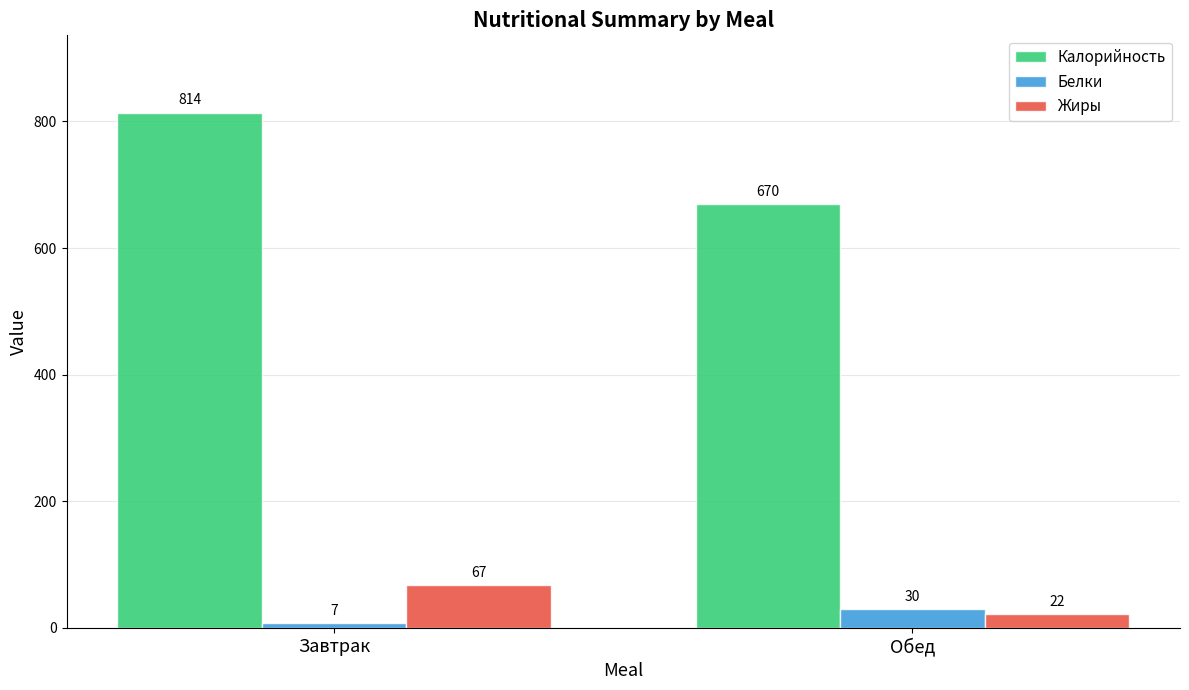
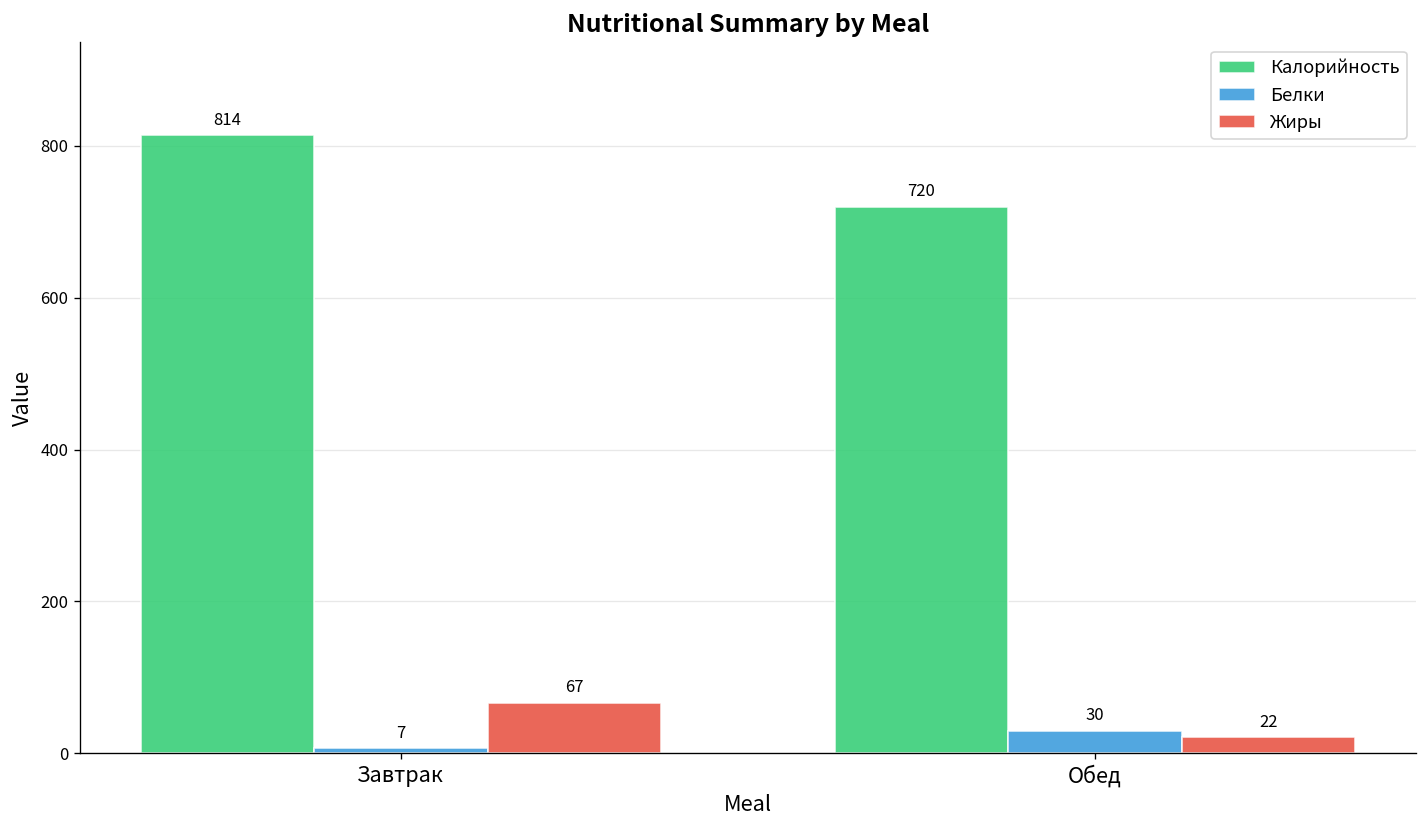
  {
    "Калорийность": {
      "Завтрак": 814,
-     "Обед": 670
+     "Обед": 720
    },
    "Белки": {
      "Завтрак": 7,
      "Обед": 30
    },
    "Жиры": {
      "Завтрак": 67,
      "Обед": 22
    }
  }
